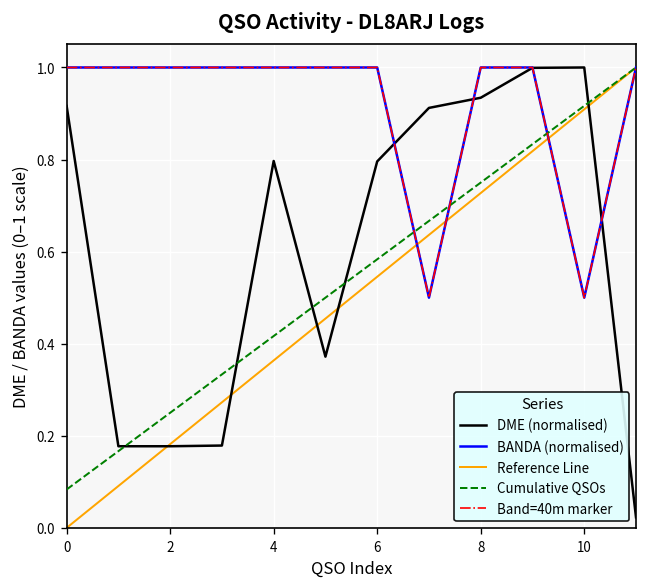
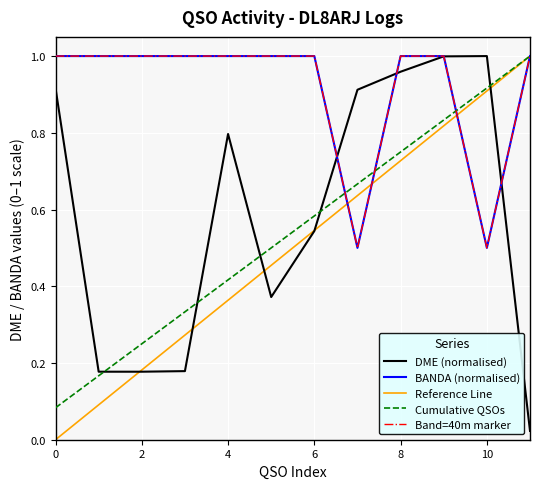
  {
    "DME (normalised)": {
      "0": 0.92,
      "2": 0.18,
      "4": 0.80,
-     "6": 0.80,
-     "8": 0.93,
+     "6": 0.54,
+     "8": 0.96,
      "10": 1.00
    },
    "Band=40m marker": {
      "0": 1.00,
      "2": 1.00,
      "4": 1.00,
      "6": 1.00,
      "8": 1.00,
      "10": 0.50
    },
    "Reference Line": {
      "0": 0.00
    },
    "Cumulative QSOs": {
      "0": 0.08,
      "2": 0.25,
      "4": 0.42,
      "6": 0.58,
      "8": 0.75,
      "10": 0.92
    }
  }
